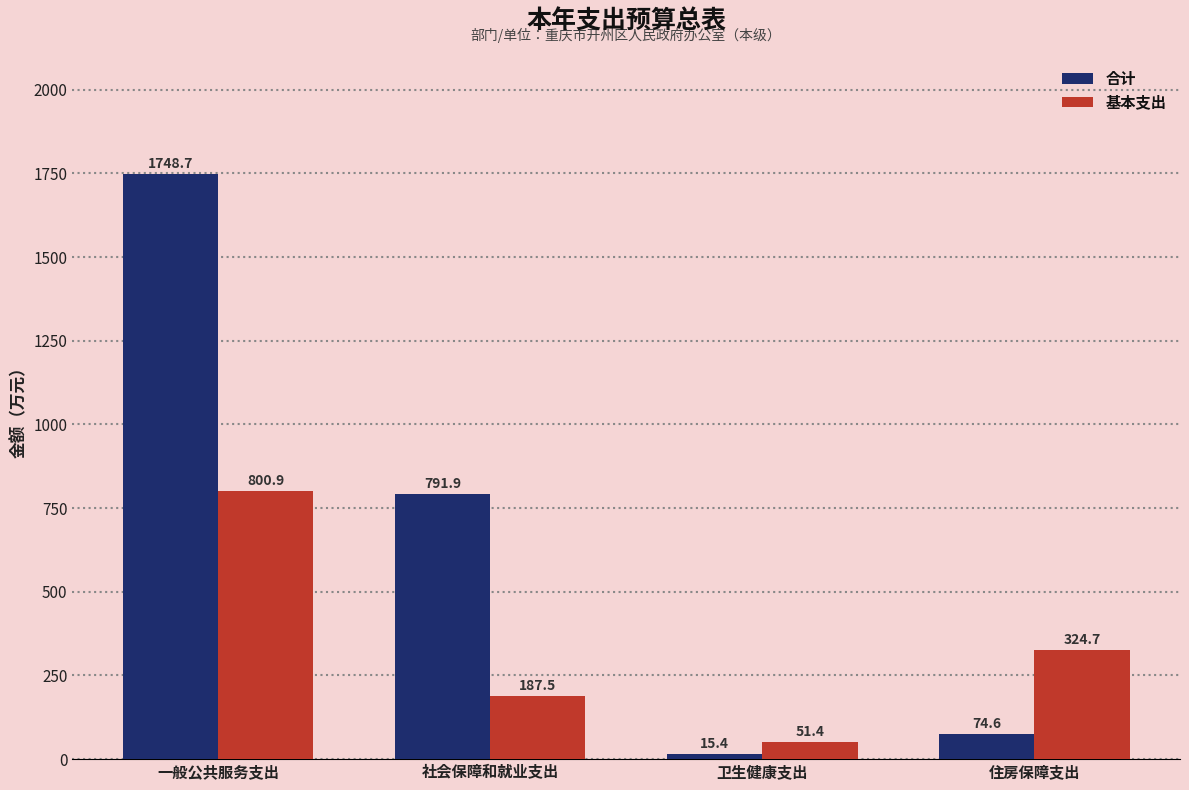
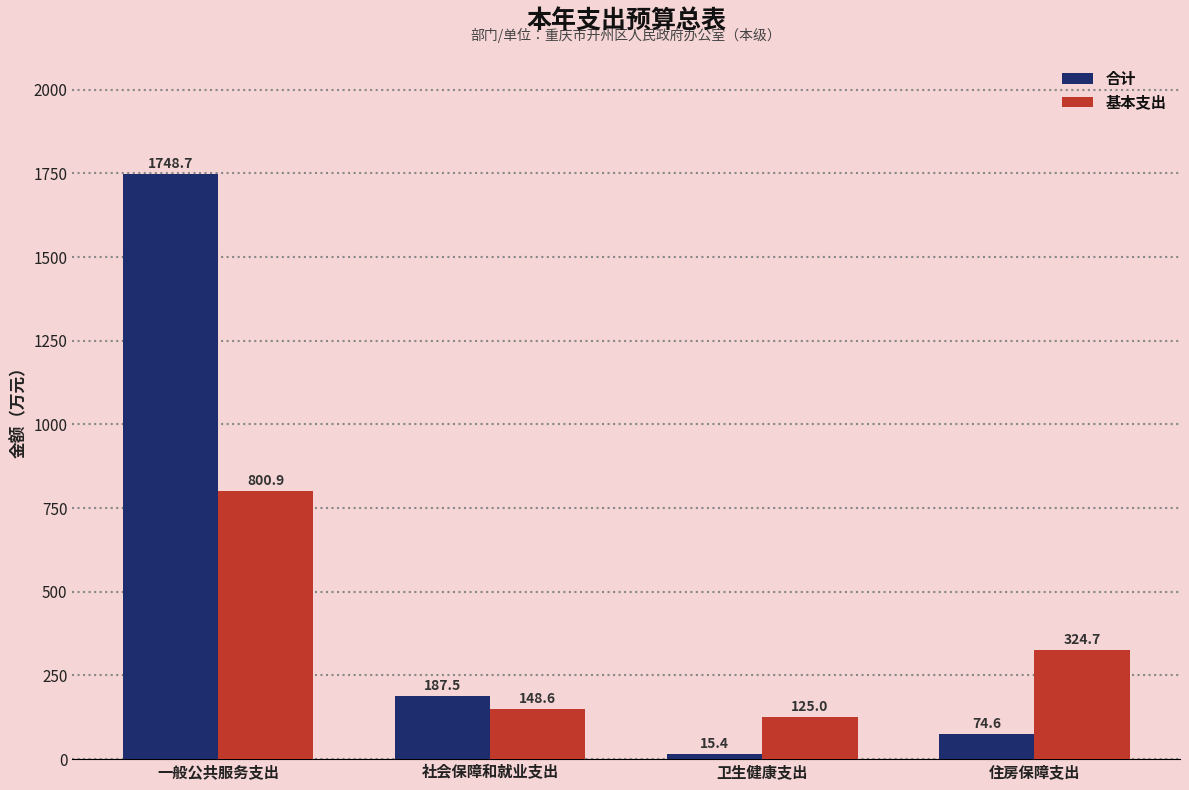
  {
    "合计": {
      "一般公共服务支出": 1748.7,
-     "社会保障和就业支出": 791.9,
+     "社会保障和就业支出": 187.5,
      "卫生健康支出": 15.4,
      "住房保障支出": 74.6
    },
    "基本支出": {
      "一般公共服务支出": 800.9,
-     "社会保障和就业支出": 187.5,
-     "卫生健康支出": 51.4,
+     "社会保障和就业支出": 148.6,
+     "卫生健康支出": 125.0,
      "住房保障支出": 324.7
    }
  }
